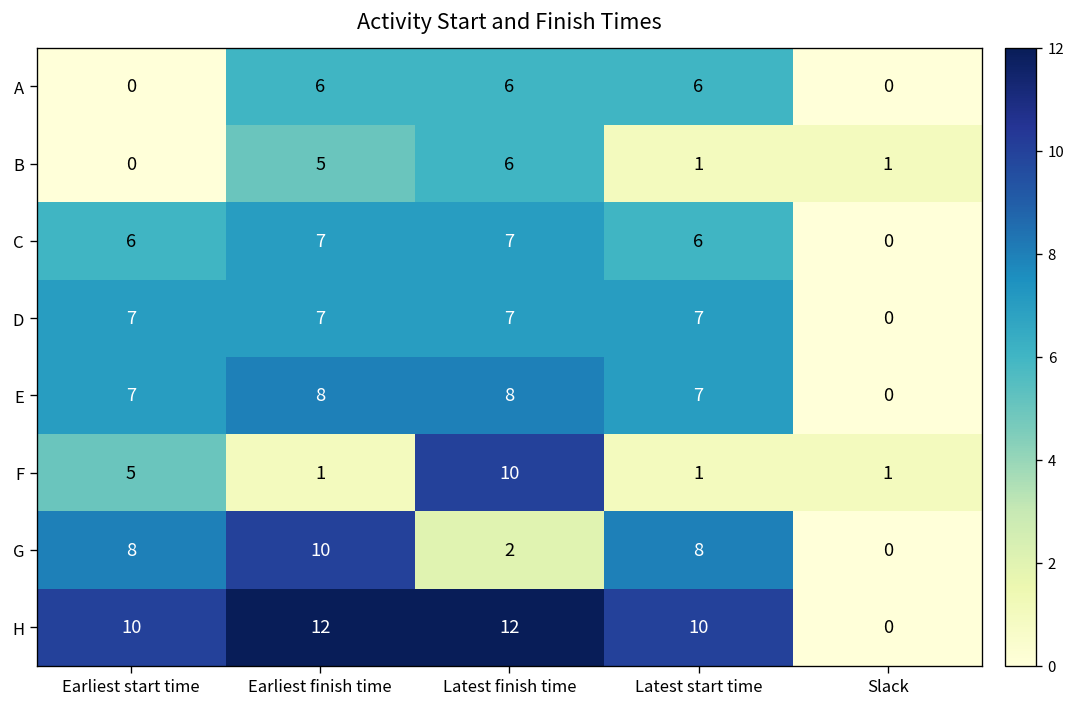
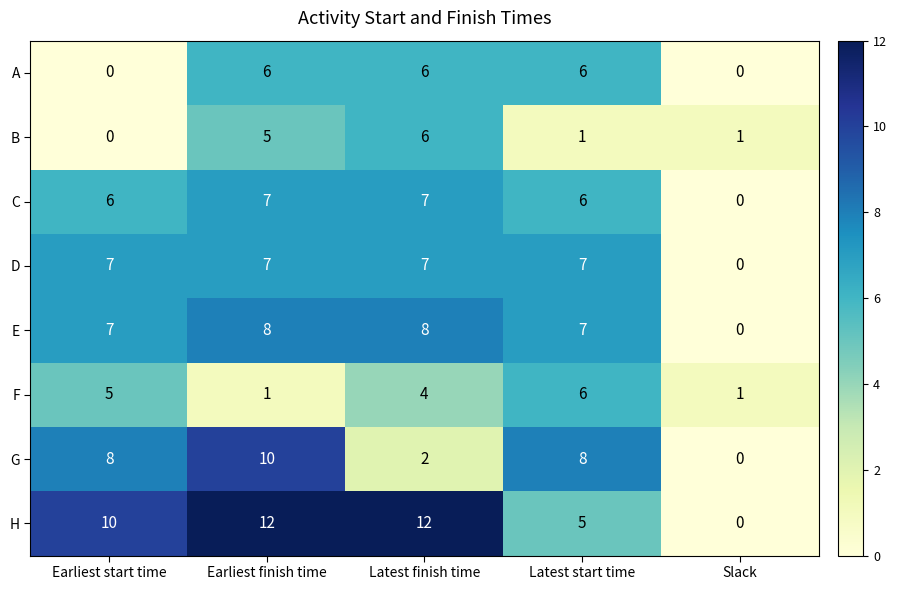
  {
    "A": {
      "Earliest start time": 0,
      "Earliest finish time": 6,
      "Latest finish time": 6,
      "Latest start time": 6,
      "Slack": 0
    },
    "B": {
      "Earliest start time": 0,
      "Earliest finish time": 5,
      "Latest finish time": 6,
      "Latest start time": 1,
      "Slack": 1
    },
    "C": {
      "Earliest start time": 6,
      "Earliest finish time": 7,
      "Latest finish time": 7,
      "Latest start time": 6,
      "Slack": 0
    },
    "D": {
      "Earliest start time": 7,
      "Earliest finish time": 7,
      "Latest finish time": 7,
      "Latest start time": 7,
      "Slack": 0
    },
    "E": {
      "Earliest start time": 7,
      "Earliest finish time": 8,
      "Latest finish time": 8,
      "Latest start time": 7,
      "Slack": 0
    },
    "F": {
      "Earliest start time": 5,
      "Earliest finish time": 1,
-     "Latest finish time": 10,
-     "Latest start time": 1,
+     "Latest finish time": 4,
+     "Latest start time": 6,
      "Slack": 1
    },
    "G": {
      "Earliest start time": 8,
      "Earliest finish time": 10,
      "Latest finish time": 2,
      "Latest start time": 8,
      "Slack": 0
    },
    "H": {
      "Earliest start time": 10,
      "Earliest finish time": 12,
      "Latest finish time": 12,
-     "Latest start time": 10,
+     "Latest start time": 5,
      "Slack": 0
    }
  }
